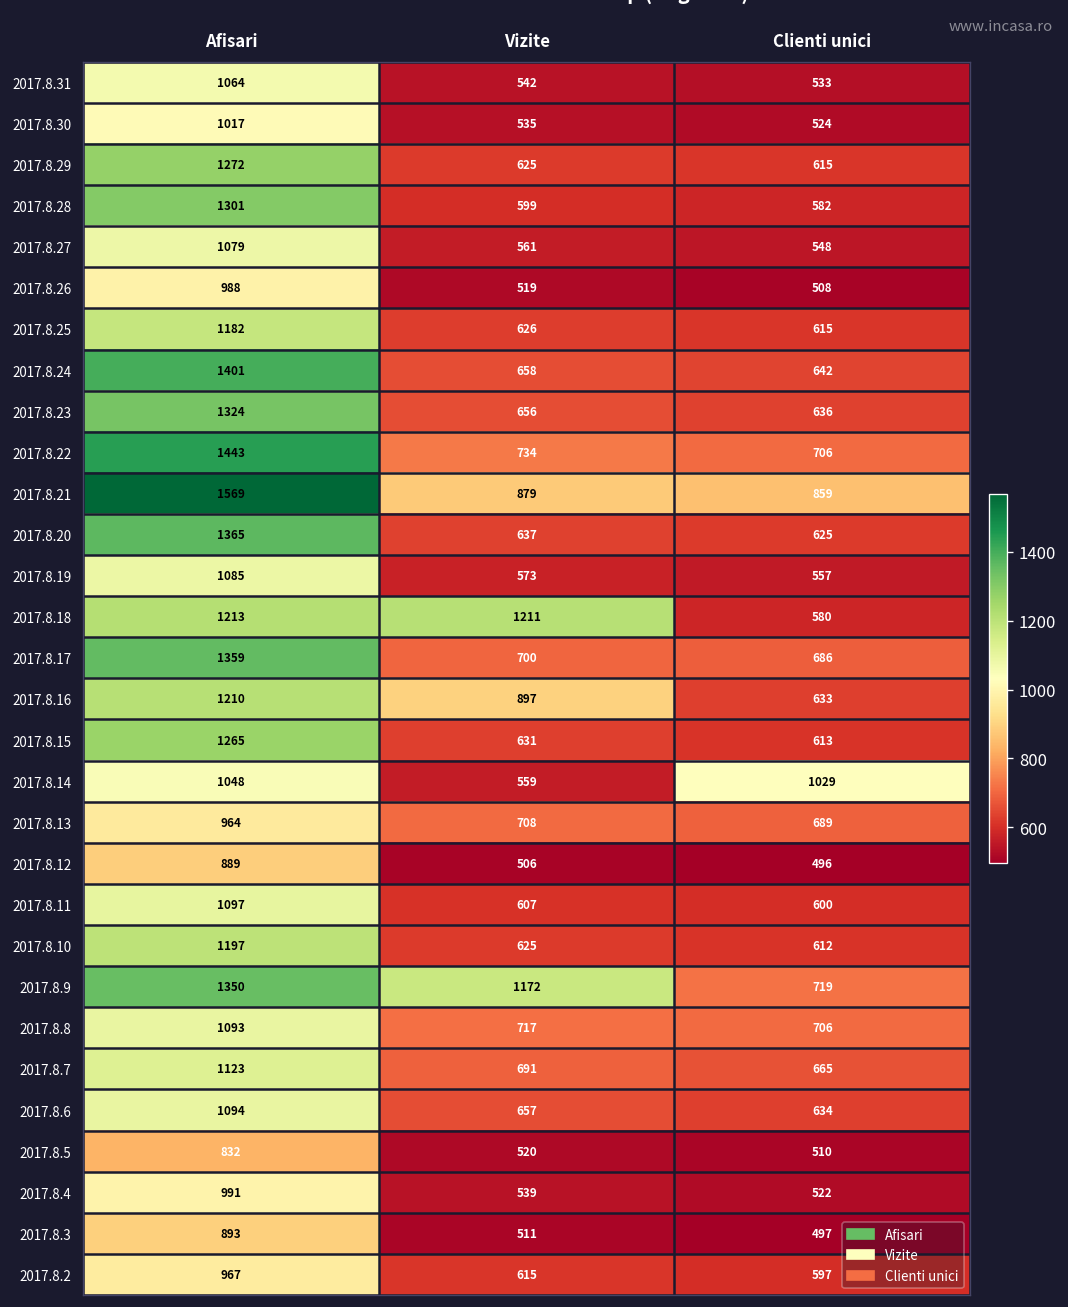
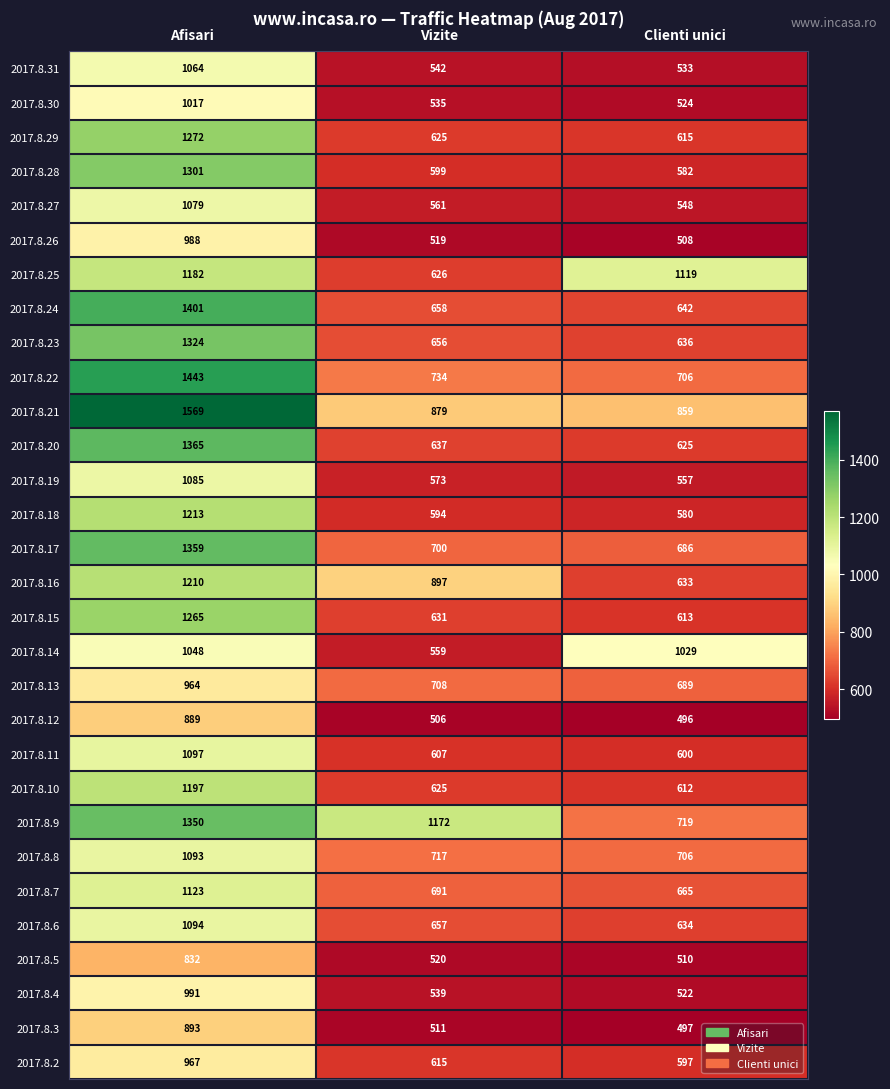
  {
    "2017.8.31": {
      "Afisari": 1064,
      "Vizite": 542,
      "Clienti unici": 533
    },
    "2017.8.30": {
      "Afisari": 1017,
      "Vizite": 535,
      "Clienti unici": 524
    },
    "2017.8.29": {
      "Afisari": 1272,
      "Vizite": 625,
      "Clienti unici": 615
    },
    "2017.8.28": {
      "Afisari": 1301,
      "Vizite": 599,
      "Clienti unici": 582
    },
    "2017.8.27": {
      "Afisari": 1079,
      "Vizite": 561,
      "Clienti unici": 548
    },
    "2017.8.26": {
      "Afisari": 988,
      "Vizite": 519,
      "Clienti unici": 508
    },
    "2017.8.25": {
      "Afisari": 1182,
      "Vizite": 626,
-     "Clienti unici": 615
+     "Clienti unici": 1119
    },
    "2017.8.24": {
      "Afisari": 1401,
      "Vizite": 658,
      "Clienti unici": 642
    },
    "2017.8.23": {
      "Afisari": 1324,
      "Vizite": 656,
      "Clienti unici": 636
    },
    "2017.8.22": {
      "Afisari": 1443,
      "Vizite": 734,
      "Clienti unici": 706
    },
    "2017.8.21": {
      "Afisari": 1569,
      "Vizite": 879,
      "Clienti unici": 859
    },
    "2017.8.20": {
      "Afisari": 1365,
      "Vizite": 637,
      "Clienti unici": 625
    },
    "2017.8.19": {
      "Afisari": 1085,
      "Vizite": 573,
      "Clienti unici": 557
    },
    "2017.8.18": {
      "Afisari": 1213,
-     "Vizite": 1211,
+     "Vizite": 594,
      "Clienti unici": 580
    },
    "2017.8.17": {
      "Afisari": 1359,
      "Vizite": 700,
      "Clienti unici": 686
    },
    "2017.8.16": {
      "Afisari": 1210,
      "Vizite": 897,
      "Clienti unici": 633
    },
    "2017.8.15": {
      "Afisari": 1265,
      "Vizite": 631,
      "Clienti unici": 613
    },
    "2017.8.14": {
      "Afisari": 1048,
      "Vizite": 559,
      "Clienti unici": 1029
    },
    "2017.8.13": {
      "Afisari": 964,
      "Vizite": 708,
      "Clienti unici": 689
    },
    "2017.8.12": {
      "Afisari": 889,
      "Vizite": 506,
      "Clienti unici": 496
    },
    "2017.8.11": {
      "Afisari": 1097,
      "Vizite": 607,
      "Clienti unici": 600
    },
    "2017.8.10": {
      "Afisari": 1197,
      "Vizite": 625,
      "Clienti unici": 612
    },
    "2017.8.9": {
      "Afisari": 1350,
      "Vizite": 1172,
      "Clienti unici": 719
    },
    "2017.8.8": {
      "Afisari": 1093,
      "Vizite": 717,
      "Clienti unici": 706
    },
    "2017.8.7": {
      "Afisari": 1123,
      "Vizite": 691,
      "Clienti unici": 665
    },
    "2017.8.6": {
      "Afisari": 1094,
      "Vizite": 657,
      "Clienti unici": 634
    },
    "2017.8.5": {
      "Afisari": 832,
      "Vizite": 520,
      "Clienti unici": 510
    },
    "2017.8.4": {
      "Afisari": 991,
      "Vizite": 539,
      "Clienti unici": 522
    },
    "2017.8.3": {
      "Afisari": 893,
      "Vizite": 511,
      "Clienti unici": 497
    },
    "2017.8.2": {
      "Afisari": 967,
      "Vizite": 615,
      "Clienti unici": 597
    }
  }
